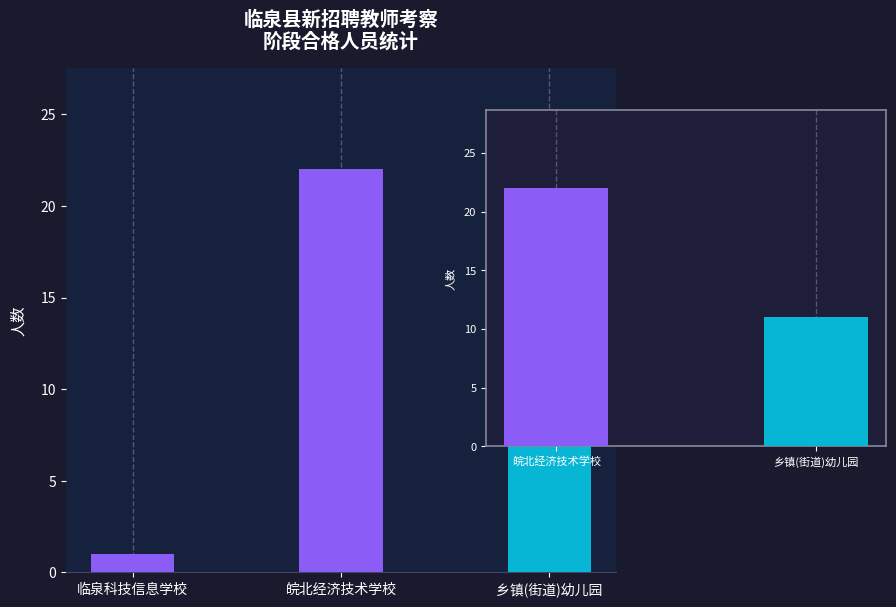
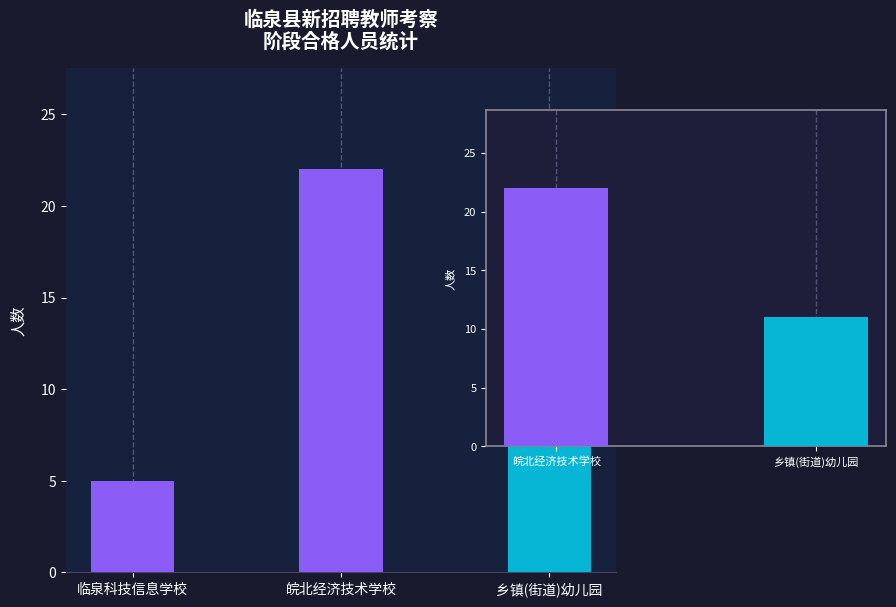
  {
    "临泉县新招聘教师考察 阶段合格人员统计": {
-     "临泉科技信息学校": 1,
+     "临泉科技信息学校": 5,
      "皖北经济技术学校": 22,
      "乡镇(街道)幼儿园": 7
    }
  }
